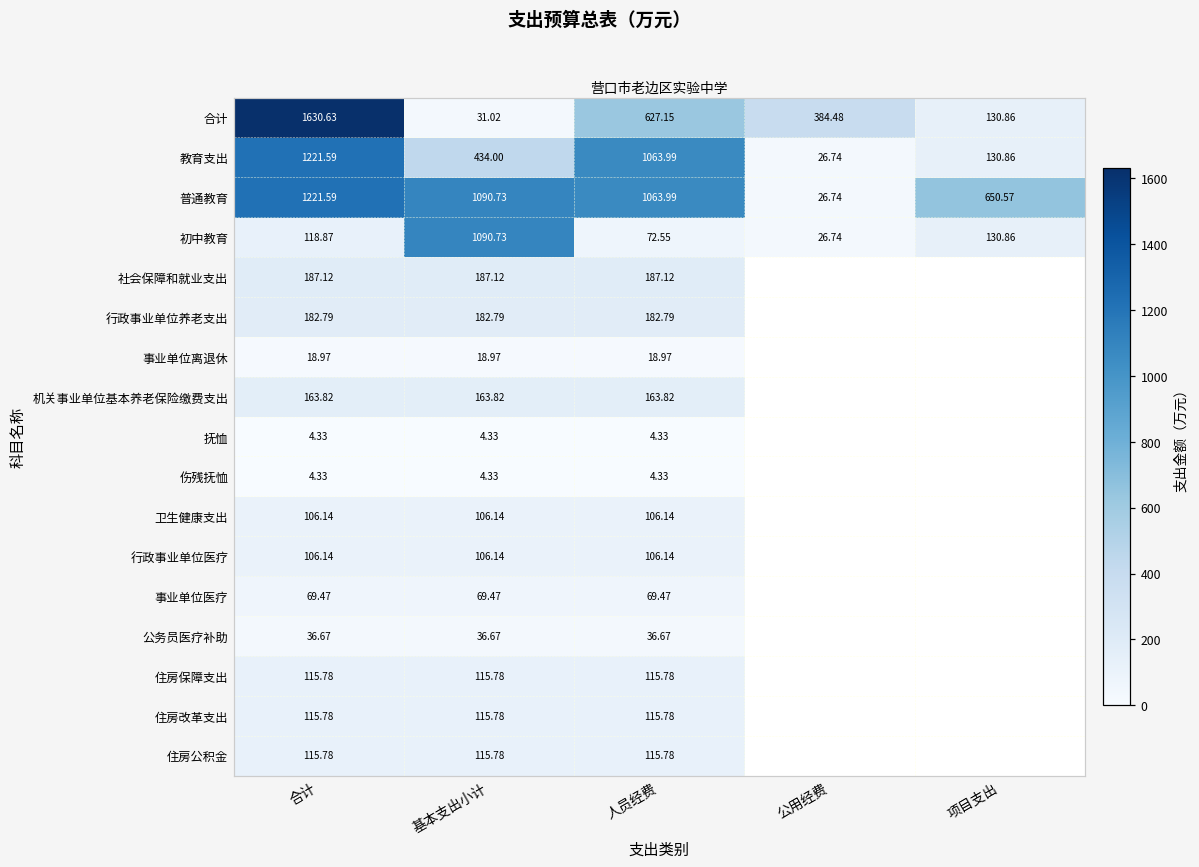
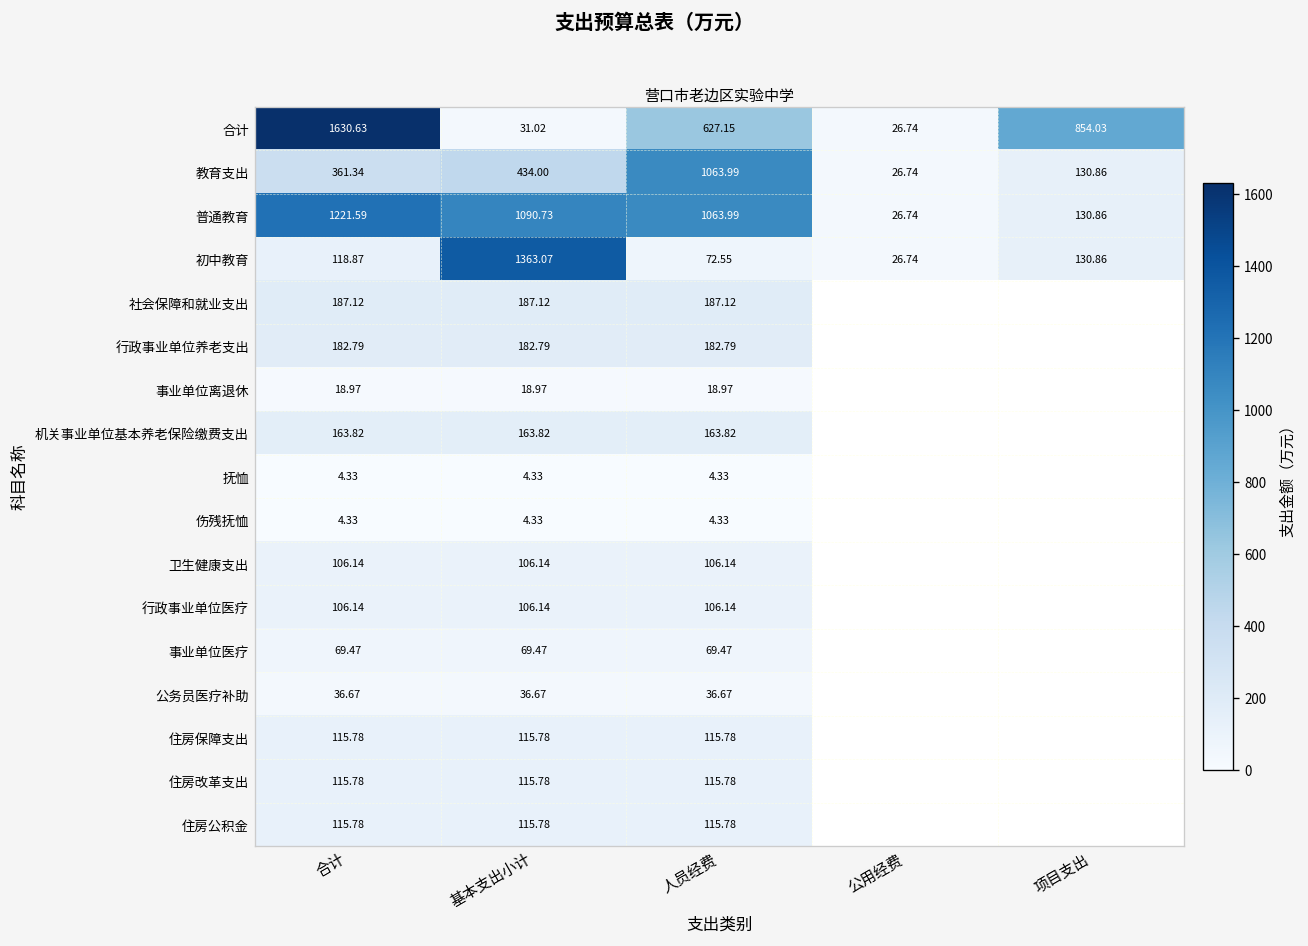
  {
    "合计": {
      "合计": 1630.63,
      "基本支出小计": 31.02,
      "人员经费": 627.15,
-     "公用经费": 384.48,
-     "项目支出": 130.86
+     "公用经费": 26.74,
+     "项目支出": 854.03
    },
    "教育支出": {
-     "合计": 1221.59,
+     "合计": 361.34,
      "基本支出小计": 434.00,
      "人员经费": 1063.99,
      "公用经费": 26.74,
      "项目支出": 130.86
    },
    "普通教育": {
      "合计": 1221.59,
      "基本支出小计": 1090.73,
      "人员经费": 1063.99,
      "公用经费": 26.74,
-     "项目支出": 650.57
+     "项目支出": 130.86
    },
    "初中教育": {
      "合计": 118.87,
-     "基本支出小计": 1090.73,
+     "基本支出小计": 1363.07,
      "人员经费": 72.55,
      "公用经费": 26.74,
      "项目支出": 130.86
    },
    "社会保障和就业支出": {
      "合计": 187.12,
      "基本支出小计": 187.12,
      "人员经费": 187.12
    },
    "行政事业单位养老支出": {
      "合计": 182.79,
      "基本支出小计": 182.79,
      "人员经费": 182.79
    },
    "事业单位离退休": {
      "合计": 18.97,
      "基本支出小计": 18.97,
      "人员经费": 18.97
    },
    "机关事业单位基本养老保险缴费支出": {
      "合计": 163.82,
      "基本支出小计": 163.82,
      "人员经费": 163.82
    },
    "抚恤": {
      "合计": 4.33,
      "基本支出小计": 4.33,
      "人员经费": 4.33
    },
    "伤残抚恤": {
      "合计": 4.33,
      "基本支出小计": 4.33,
      "人员经费": 4.33
    },
    "卫生健康支出": {
      "合计": 106.14,
      "基本支出小计": 106.14,
      "人员经费": 106.14
    },
    "行政事业单位医疗": {
      "合计": 106.14,
      "基本支出小计": 106.14,
      "人员经费": 106.14
    },
    "事业单位医疗": {
      "合计": 69.47,
      "基本支出小计": 69.47,
      "人员经费": 69.47
    },
    "公务员医疗补助": {
      "合计": 36.67,
      "基本支出小计": 36.67,
      "人员经费": 36.67
    },
    "住房保障支出": {
      "合计": 115.78,
      "基本支出小计": 115.78,
      "人员经费": 115.78
    },
    "住房改革支出": {
      "合计": 115.78,
      "基本支出小计": 115.78,
      "人员经费": 115.78
    },
    "住房公积金": {
      "合计": 115.78,
      "基本支出小计": 115.78,
      "人员经费": 115.78
    }
  }
